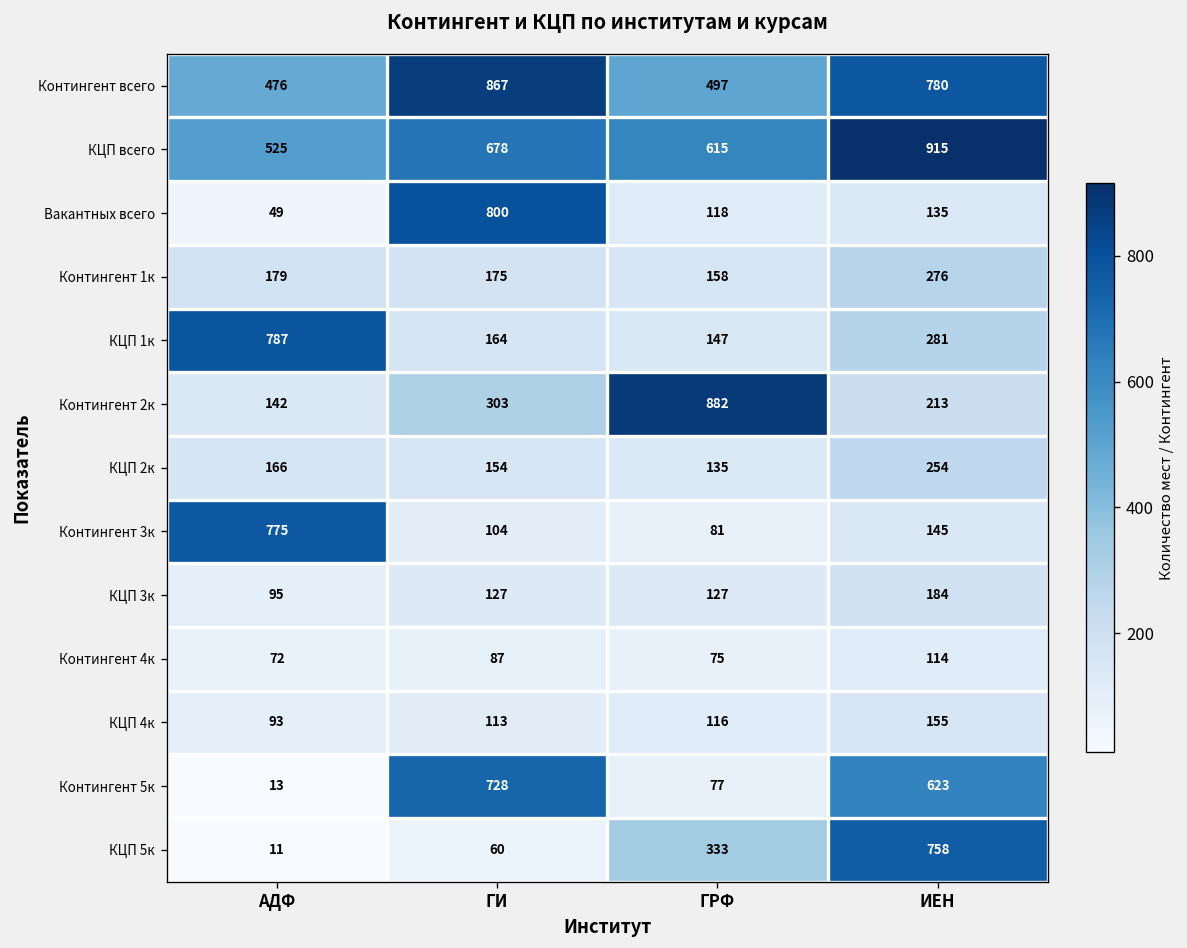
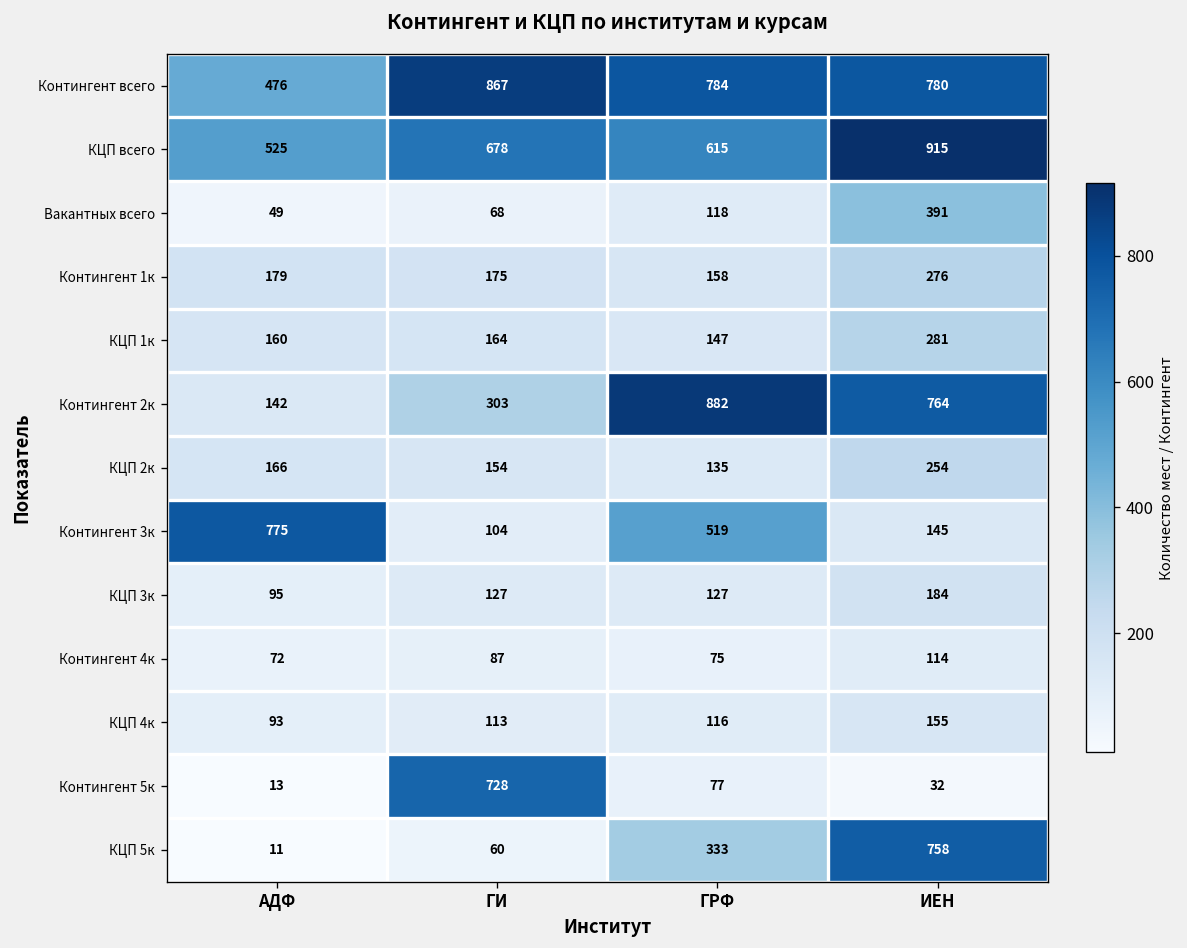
  {
    "Контингент всего": {
      "АДФ": 476,
      "ГИ": 867,
-     "ГРФ": 497,
+     "ГРФ": 784,
      "ИЕН": 780
    },
    "КЦП всего": {
      "АДФ": 525,
      "ГИ": 678,
      "ГРФ": 615,
      "ИЕН": 915
    },
    "Вакантных всего": {
      "АДФ": 49,
-     "ГИ": 800,
+     "ГИ": 68,
      "ГРФ": 118,
-     "ИЕН": 135
+     "ИЕН": 391
    },
    "Контингент 1к": {
      "АДФ": 179,
      "ГИ": 175,
      "ГРФ": 158,
      "ИЕН": 276
    },
    "КЦП 1к": {
-     "АДФ": 787,
+     "АДФ": 160,
      "ГИ": 164,
      "ГРФ": 147,
      "ИЕН": 281
    },
    "Контингент 2к": {
      "АДФ": 142,
      "ГИ": 303,
      "ГРФ": 882,
-     "ИЕН": 213
+     "ИЕН": 764
    },
    "КЦП 2к": {
      "АДФ": 166,
      "ГИ": 154,
      "ГРФ": 135,
      "ИЕН": 254
    },
    "Контингент 3к": {
      "АДФ": 775,
      "ГИ": 104,
-     "ГРФ": 81,
+     "ГРФ": 519,
      "ИЕН": 145
    },
    "КЦП 3к": {
      "АДФ": 95,
      "ГИ": 127,
      "ГРФ": 127,
      "ИЕН": 184
    },
    "Контингент 4к": {
      "АДФ": 72,
      "ГИ": 87,
      "ГРФ": 75,
      "ИЕН": 114
    },
    "КЦП 4к": {
      "АДФ": 93,
      "ГИ": 113,
      "ГРФ": 116,
      "ИЕН": 155
    },
    "Контингент 5к": {
      "АДФ": 13,
      "ГИ": 728,
      "ГРФ": 77,
-     "ИЕН": 623
+     "ИЕН": 32
    },
    "КЦП 5к": {
      "АДФ": 11,
      "ГИ": 60,
      "ГРФ": 333,
      "ИЕН": 758
    }
  }
